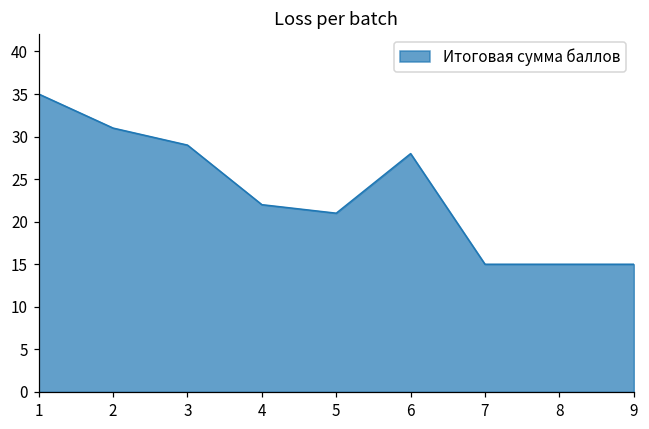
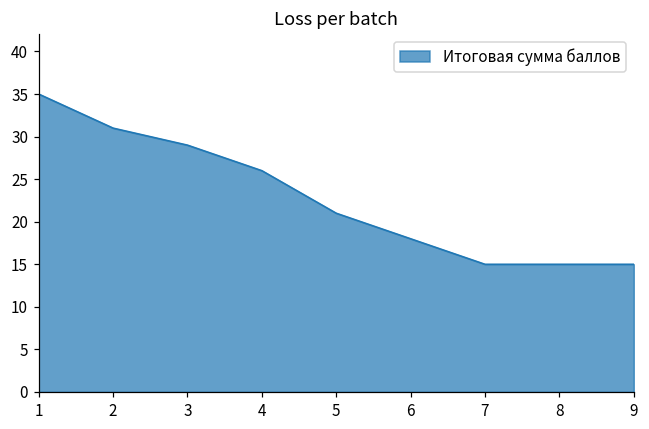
  {
    "1": 35,
    "2": 31,
    "3": 29,
-   "4": 22,
+   "4": 26,
    "5": 21,
-   "6": 28,
+   "6": 18,
    "7": 15,
    "8": 15,
    "9": 15
  }
